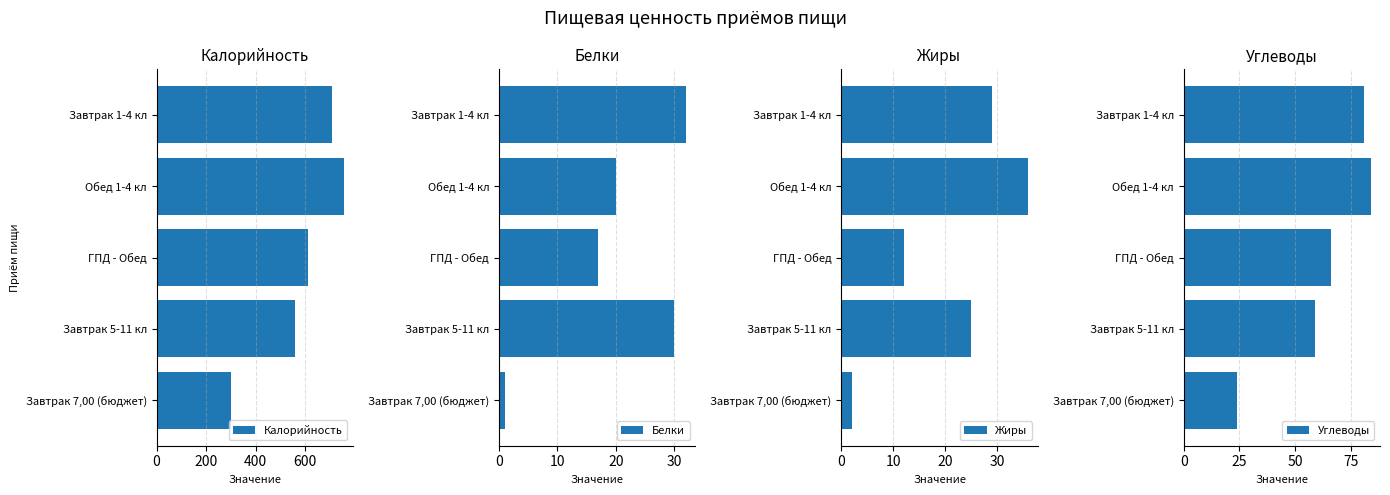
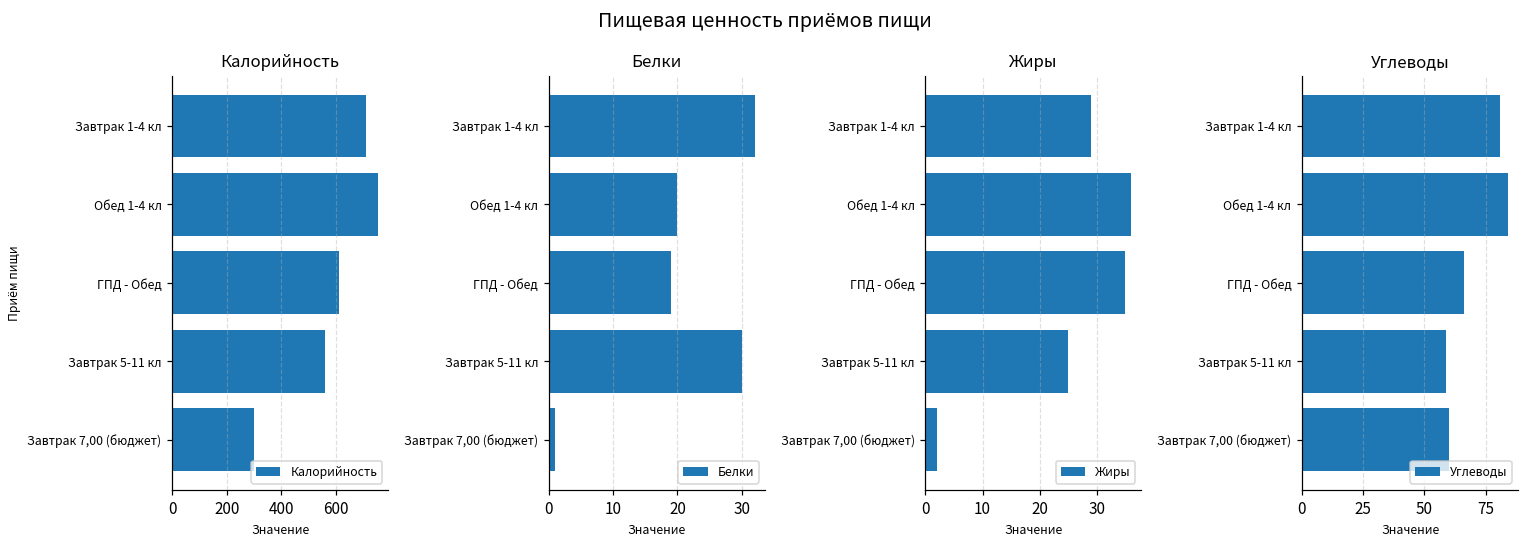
  {
    "Калорийность": {
      "Завтрак 1-4 кл": 710,
      "Обед 1-4 кл": 760,
      "ГПД - Обед": 610,
      "Завтрак 5-11 кл": 560,
      "Завтрак 7,00 (бюджет)": 300
    },
    "Белки": {
      "Завтрак 1-4 кл": 32,
      "Обед 1-4 кл": 20,
-     "ГПД - Обед": 17,
+     "ГПД - Обед": 19,
      "Завтрак 5-11 кл": 30,
      "Завтрак 7,00 (бюджет)": 1
    },
    "Жиры": {
      "Завтрак 1-4 кл": 29,
      "Обед 1-4 кл": 36,
-     "ГПД - Обед": 12,
+     "ГПД - Обед": 35,
      "Завтрак 5-11 кл": 25,
      "Завтрак 7,00 (бюджет)": 2
    },
    "Углеводы": {
      "Завтрак 1-4 кл": 81,
      "Обед 1-4 кл": 84,
      "ГПД - Обед": 66,
      "Завтрак 5-11 кл": 59,
-     "Завтрак 7,00 (бюджет)": 24
+     "Завтрак 7,00 (бюджет)": 60
    }
  }
